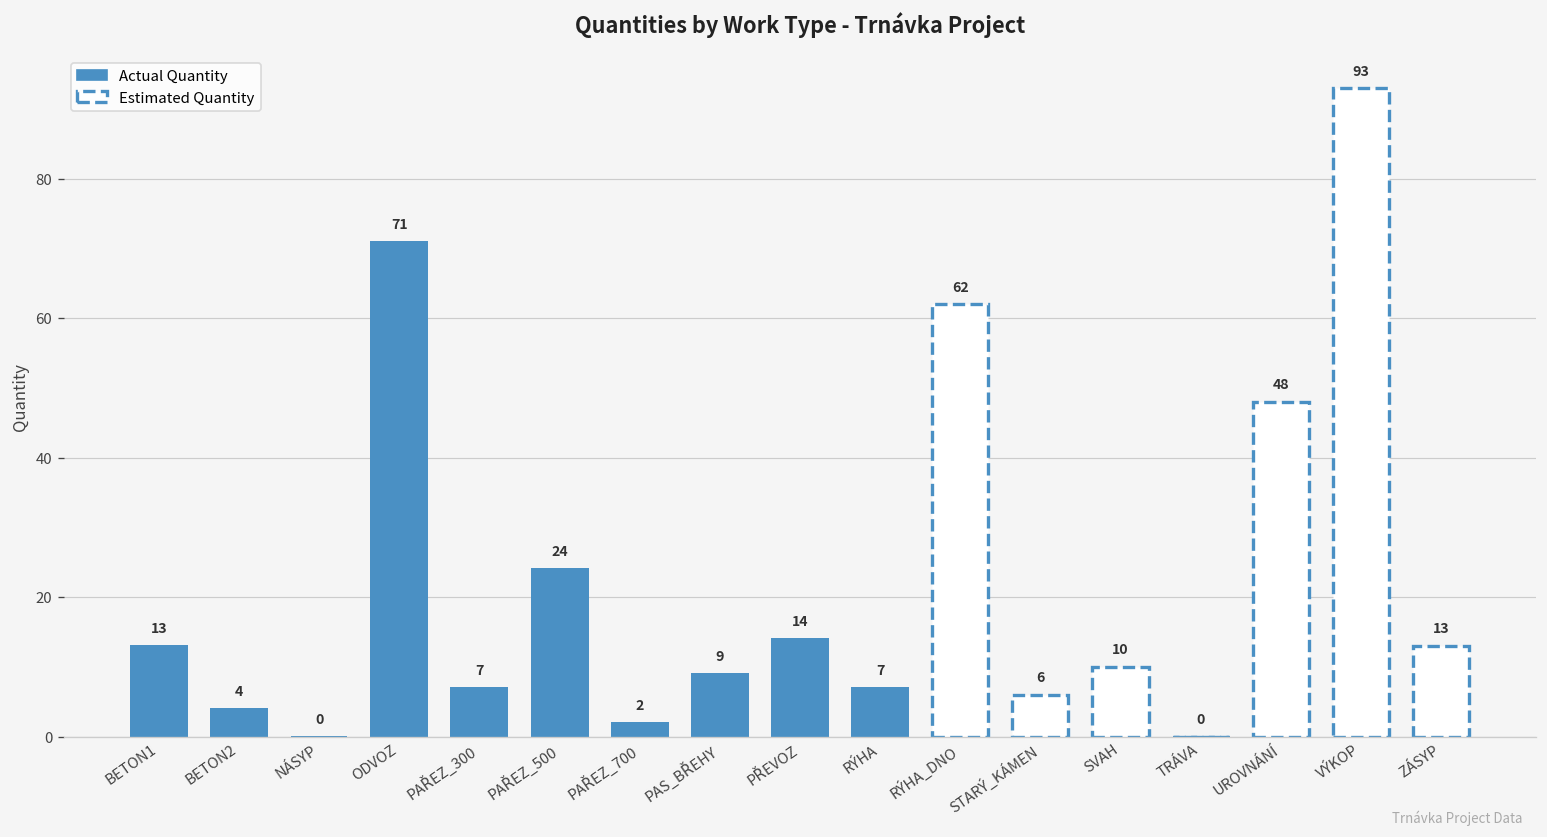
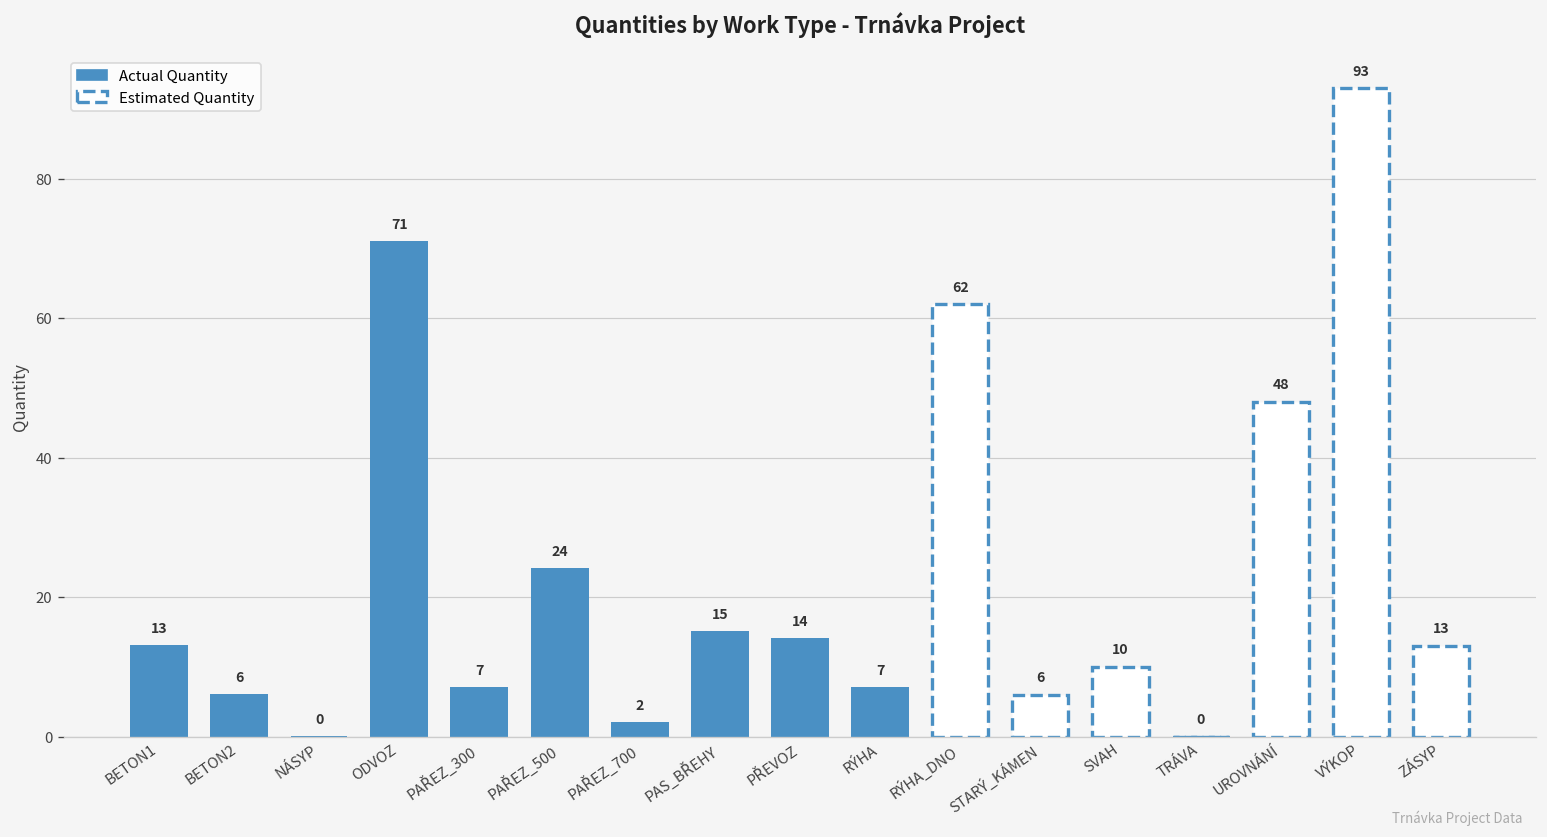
  {
    "Actual Quantity": {
      "BETON1": 13,
-     "BETON2": 4,
+     "BETON2": 6,
      "NÁSYP": 0,
      "ODVOZ": 71,
      "PAŘEZ_300": 7,
      "PAŘEZ_500": 24,
      "PAŘEZ_700": 2,
-     "PAS_BŘEHY": 9,
+     "PAS_BŘEHY": 15,
      "PŘEVOZ": 14,
      "RÝHA": 7
    },
    "Estimated Quantity": {
      "RÝHA_DNO": 62,
      "STARÝ_KÁMEN": 6,
      "SVAH": 10,
      "TRÁVA": 0,
      "UROVNÁNÍ": 48,
      "VÝKOP": 93,
      "ZÁSYP": 13
    }
  }
